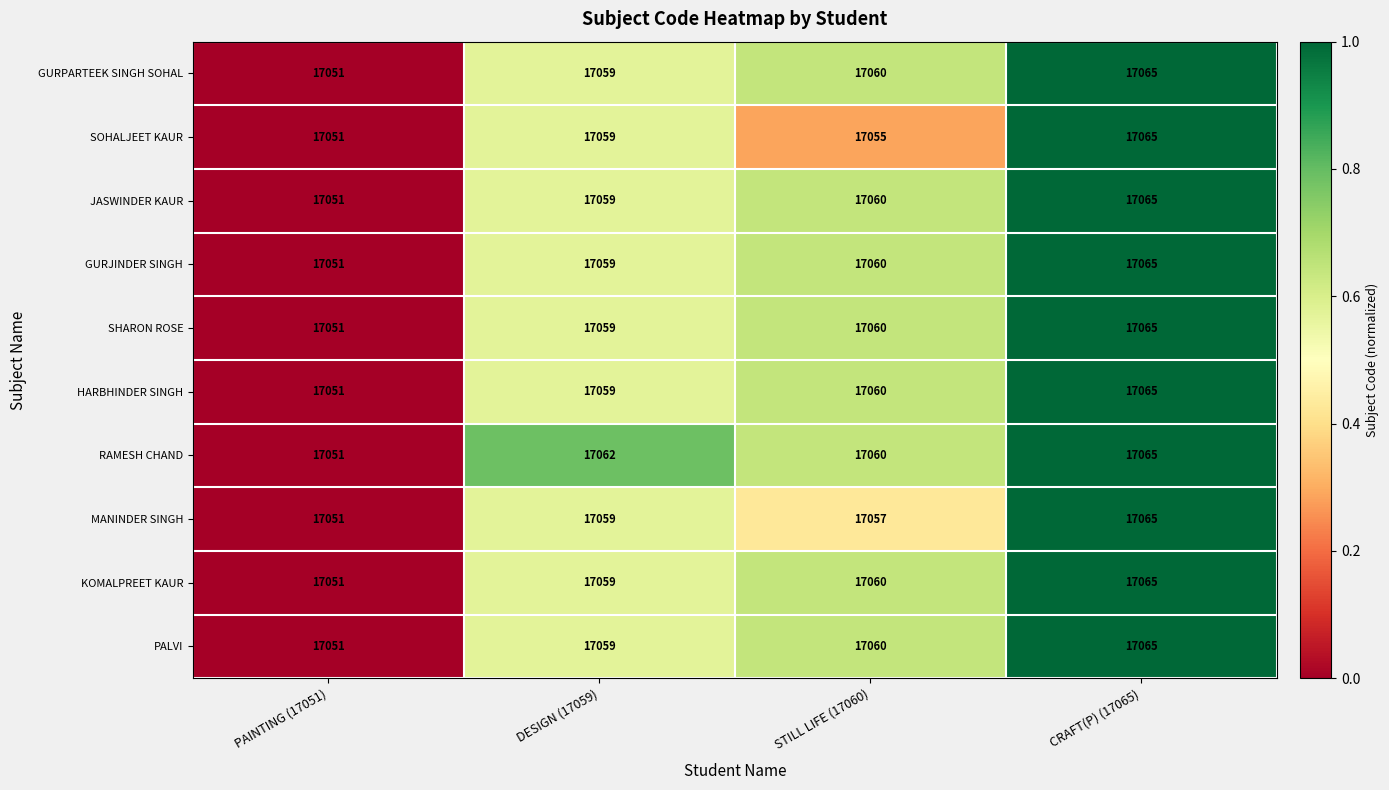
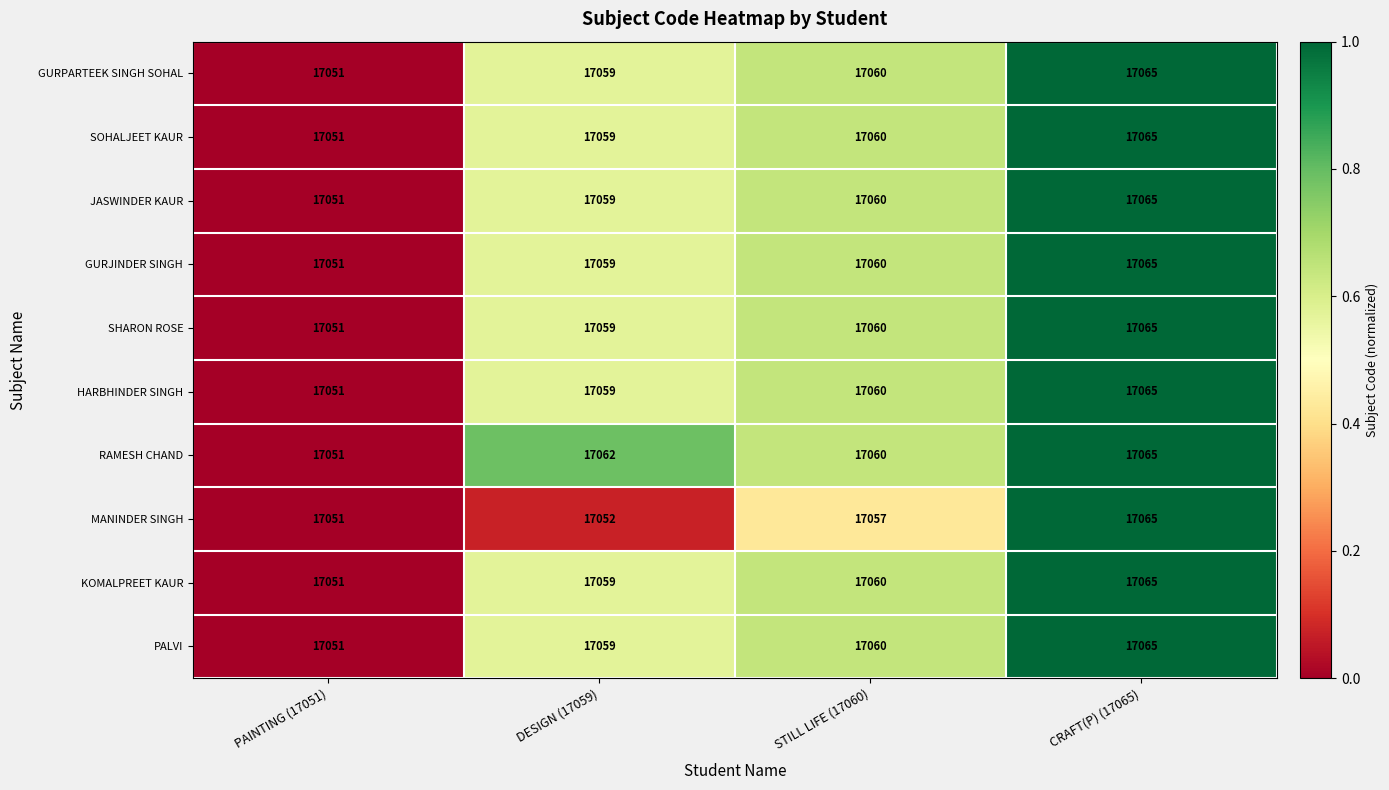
  {
    "GURPARTEEK SINGH SOHAL": {
      "PAINTING (17051)": 17051,
      "DESIGN (17059)": 17059,
      "STILL LIFE (17060)": 17060,
      "CRAFT(P) (17065)": 17065
    },
    "SOHALJEET KAUR": {
      "PAINTING (17051)": 17051,
      "DESIGN (17059)": 17059,
-     "STILL LIFE (17060)": 17055,
+     "STILL LIFE (17060)": 17060,
      "CRAFT(P) (17065)": 17065
    },
    "JASWINDER KAUR": {
      "PAINTING (17051)": 17051,
      "DESIGN (17059)": 17059,
      "STILL LIFE (17060)": 17060,
      "CRAFT(P) (17065)": 17065
    },
    "GURJINDER SINGH": {
      "PAINTING (17051)": 17051,
      "DESIGN (17059)": 17059,
      "STILL LIFE (17060)": 17060,
      "CRAFT(P) (17065)": 17065
    },
    "SHARON ROSE": {
      "PAINTING (17051)": 17051,
      "DESIGN (17059)": 17059,
      "STILL LIFE (17060)": 17060,
      "CRAFT(P) (17065)": 17065
    },
    "HARBHINDER SINGH": {
      "PAINTING (17051)": 17051,
      "DESIGN (17059)": 17059,
      "STILL LIFE (17060)": 17060,
      "CRAFT(P) (17065)": 17065
    },
    "RAMESH CHAND": {
      "PAINTING (17051)": 17051,
      "DESIGN (17059)": 17062,
      "STILL LIFE (17060)": 17060,
      "CRAFT(P) (17065)": 17065
    },
    "MANINDER SINGH": {
      "PAINTING (17051)": 17051,
-     "DESIGN (17059)": 17059,
+     "DESIGN (17059)": 17052,
      "STILL LIFE (17060)": 17057,
      "CRAFT(P) (17065)": 17065
    },
    "KOMALPREET KAUR": {
      "PAINTING (17051)": 17051,
      "DESIGN (17059)": 17059,
      "STILL LIFE (17060)": 17060,
      "CRAFT(P) (17065)": 17065
    },
    "PALVI": {
      "PAINTING (17051)": 17051,
      "DESIGN (17059)": 17059,
      "STILL LIFE (17060)": 17060,
      "CRAFT(P) (17065)": 17065
    }
  }
